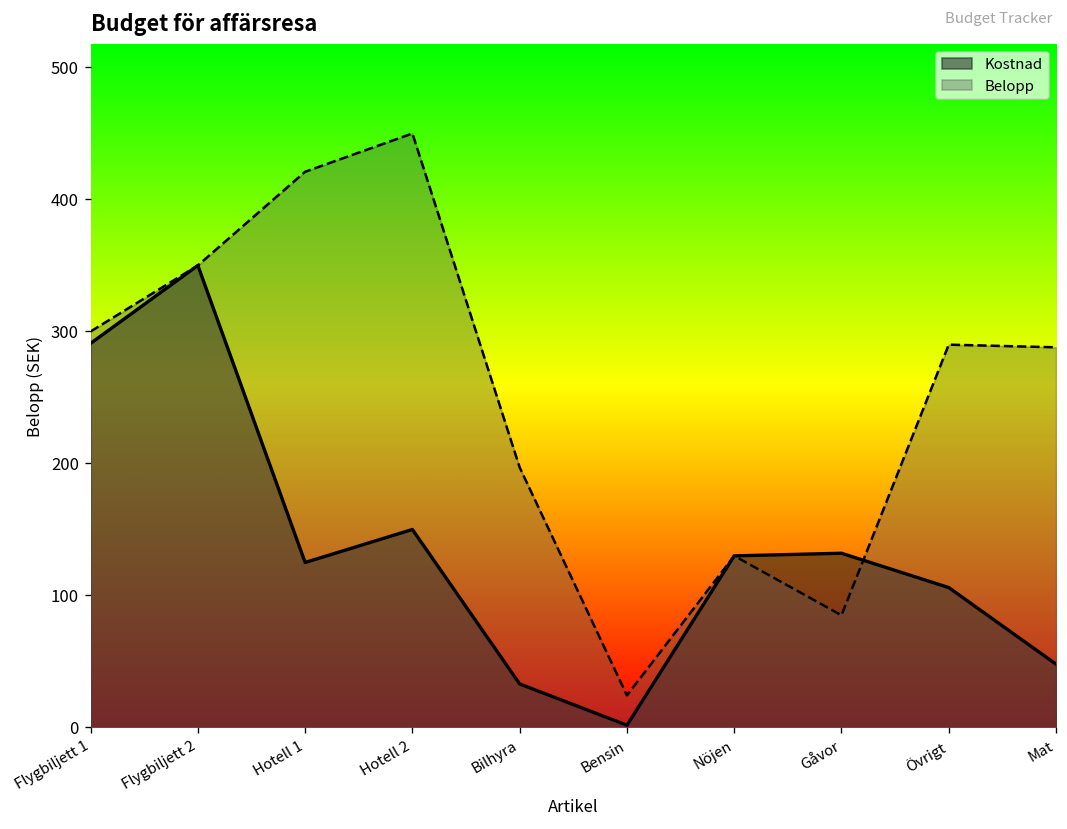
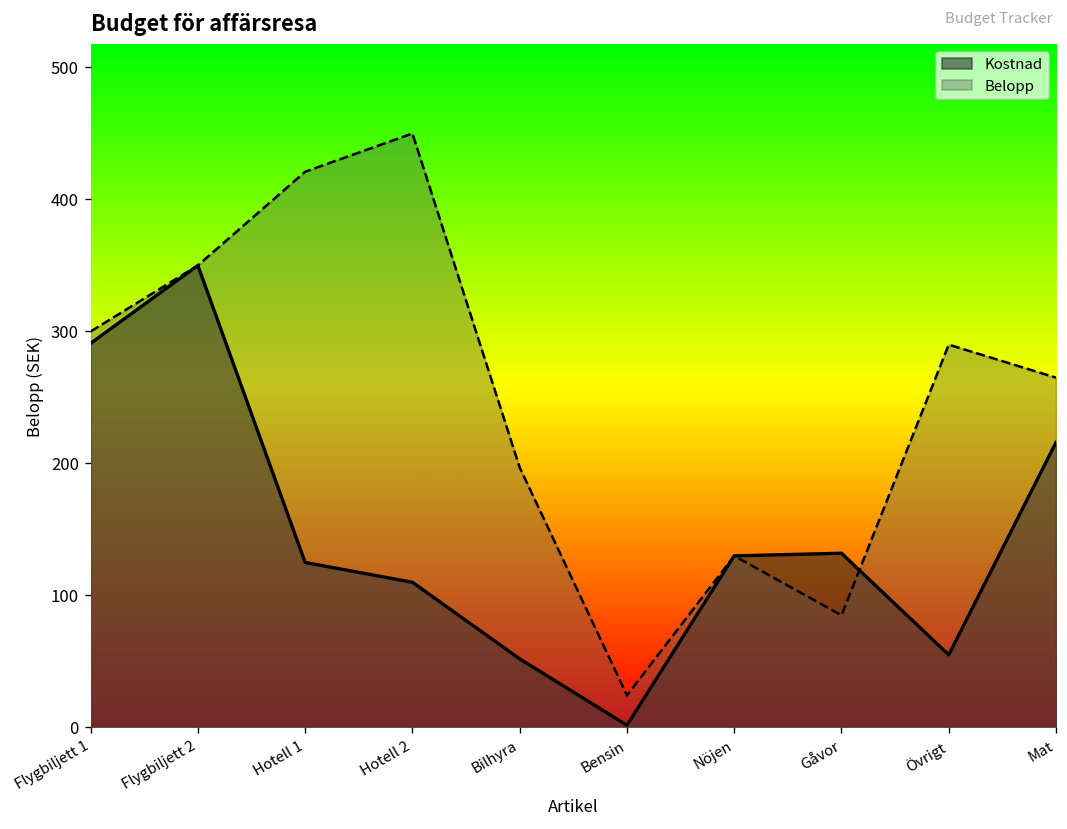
  {
    "Kostnad": {
      "Flygbiljett 1": 291,
      "Hotell 1": 125,
-     "Hotell 2": 150,
-     "Bilhyra": 33,
+     "Hotell 2": 110,
+     "Bilhyra": 52,
      "Bensin": 2,
      "Gåvor": 132,
-     "Övrigt": 106,
-     "Mat": 48
+     "Övrigt": 55,
+     "Mat": 216
    },
    "Belopp": {
      "Flygbiljett 1": 300,
      "Hotell 1": 421,
      "Hotell 2": 450,
      "Bilhyra": 197,
      "Bensin": 24,
      "Gåvor": 85,
      "Övrigt": 290,
-     "Mat": 288
+     "Mat": 265
    }
  }
